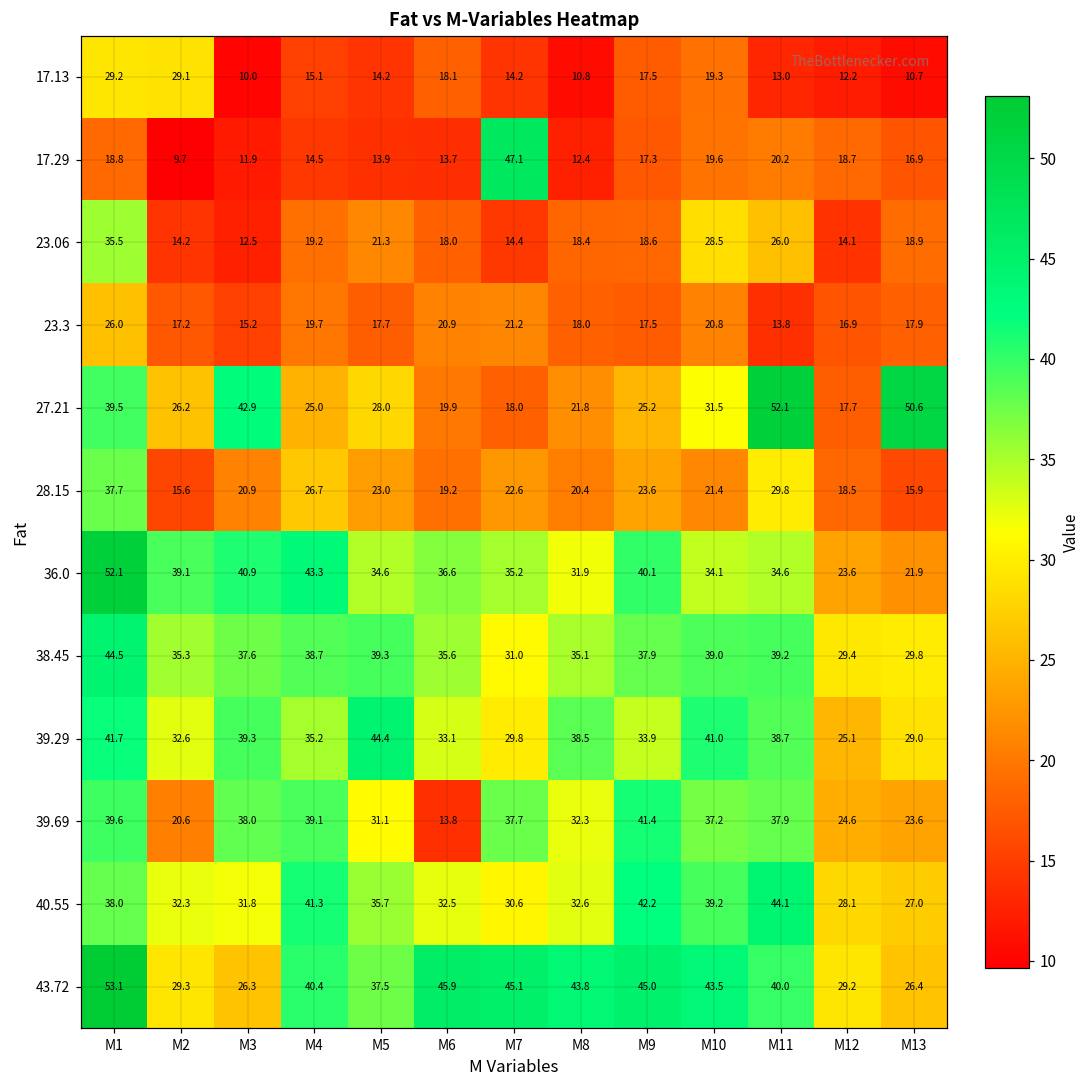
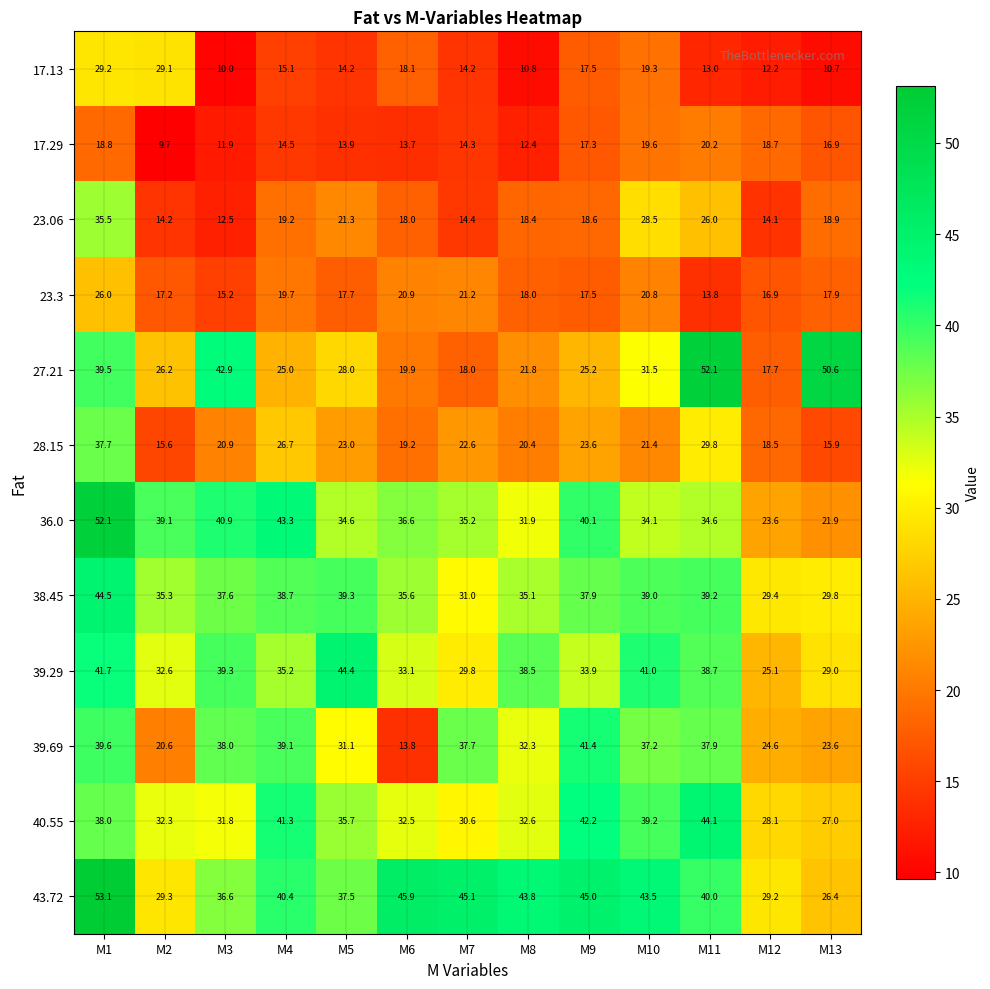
  {
    "17.13": {
      "M1": 29.2,
      "M2": 29.1,
      "M3": 10.0,
      "M4": 15.1,
      "M5": 14.2,
      "M6": 18.1,
      "M7": 14.2,
      "M8": 10.8,
      "M9": 17.5,
      "M10": 19.3,
      "M11": 13.0,
      "M13": 10.7
    },
    "17.29": {
      "M1": 18.8,
      "M2": 9.7,
      "M3": 11.9,
      "M4": 14.5,
      "M5": 13.9,
      "M6": 13.7,
-     "M7": 47.1,
+     "M7": 14.3,
      "M8": 12.4,
      "M9": 17.3,
      "M10": 19.6,
      "M11": 20.2,
      "M12": 18.7,
      "M13": 16.9
    },
    "23.06": {
      "M1": 35.5,
      "M2": 14.2,
      "M3": 12.5,
      "M4": 19.2,
      "M5": 21.3,
      "M6": 18.0,
      "M7": 14.4,
      "M8": 18.4,
      "M9": 18.6,
      "M10": 28.5,
      "M11": 26.0,
      "M12": 14.1,
      "M13": 18.9
    },
    "23.3": {
      "M1": 26.0,
      "M2": 17.2,
      "M3": 15.2,
      "M4": 19.7,
      "M5": 17.7,
      "M6": 20.9,
      "M7": 21.2,
      "M8": 18.0,
      "M9": 17.5,
      "M10": 20.8,
      "M11": 13.8,
      "M12": 16.9,
      "M13": 17.9
    },
    "27.21": {
      "M1": 39.5,
      "M2": 26.2,
      "M3": 42.9,
      "M4": 25.0,
      "M5": 28.0,
      "M6": 19.9,
      "M7": 18.0,
      "M8": 21.8,
      "M9": 25.2,
      "M10": 31.5,
      "M11": 52.1,
      "M12": 17.7,
      "M13": 50.6
    },
    "28.15": {
      "M1": 37.7,
      "M2": 15.6,
      "M3": 20.9,
      "M4": 26.7,
      "M5": 23.0,
      "M6": 19.2,
      "M7": 22.6,
      "M8": 20.4,
      "M9": 23.6,
      "M10": 21.4,
      "M11": 29.8,
      "M12": 18.5,
      "M13": 15.9
    },
    "36.0": {
      "M1": 52.1,
      "M2": 39.1,
      "M3": 40.9,
      "M4": 43.3,
      "M5": 34.6,
      "M6": 36.6,
      "M7": 35.2,
      "M8": 31.9,
      "M9": 40.1,
      "M10": 34.1,
      "M11": 34.6,
      "M12": 23.6,
      "M13": 21.9
    },
    "38.45": {
      "M1": 44.5,
      "M2": 35.3,
      "M3": 37.6,
      "M4": 38.7,
      "M5": 39.3,
      "M6": 35.6,
      "M7": 31.0,
      "M8": 35.1,
      "M9": 37.9,
      "M10": 39.0,
      "M11": 39.2,
      "M12": 29.4,
      "M13": 29.8
    },
    "39.29": {
      "M1": 41.7,
      "M2": 32.6,
      "M3": 39.3,
      "M4": 35.2,
      "M5": 44.4,
      "M6": 33.1,
      "M7": 29.8,
      "M8": 38.5,
      "M9": 33.9,
      "M10": 41.0,
      "M11": 38.7,
      "M12": 25.1,
      "M13": 29.0
    },
    "39.69": {
      "M1": 39.6,
      "M2": 20.6,
      "M3": 38.0,
      "M4": 39.1,
      "M5": 31.1,
      "M6": 13.8,
      "M7": 37.7,
      "M8": 32.3,
      "M9": 41.4,
      "M10": 37.2,
      "M11": 37.9,
      "M12": 24.6,
      "M13": 23.6
    },
    "40.55": {
      "M1": 38.0,
      "M2": 32.3,
      "M3": 31.8,
      "M4": 41.3,
      "M5": 35.7,
      "M6": 32.5,
      "M7": 30.6,
      "M8": 32.6,
      "M9": 42.2,
      "M10": 39.2,
      "M11": 44.1,
      "M12": 28.1,
      "M13": 27.0
    },
    "43.72": {
      "M1": 53.1,
      "M2": 29.3,
-     "M3": 26.3,
+     "M3": 36.6,
      "M4": 40.4,
      "M5": 37.5,
      "M6": 45.9,
      "M7": 45.1,
      "M8": 43.8,
      "M9": 45.0,
      "M10": 43.5,
      "M11": 40.0,
      "M12": 29.2,
      "M13": 26.4
    }
  }
